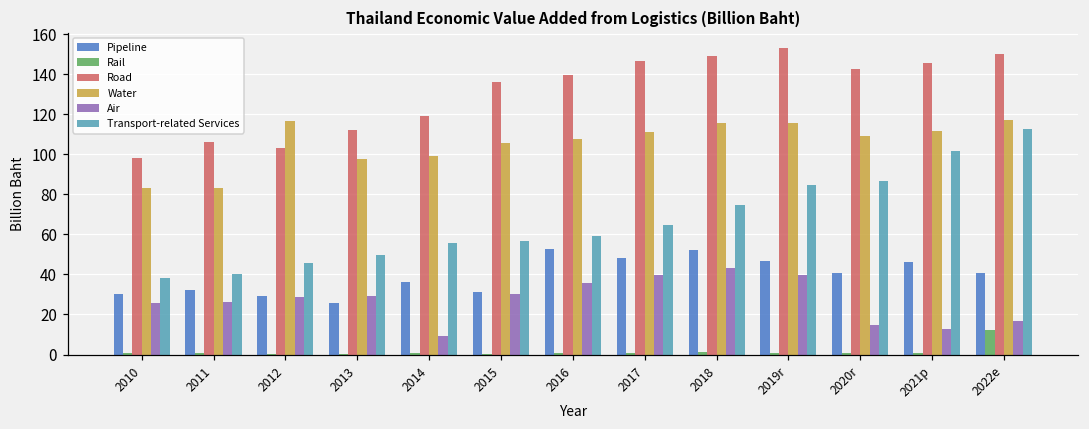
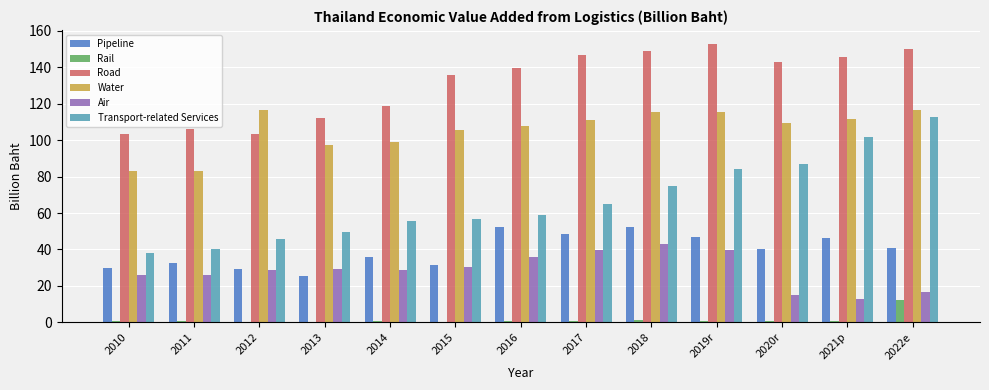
  {
    "Rail": {
      "2022e": 12
    },
    "Road": {
-     "2010": 98,
+     "2010": 103,
      "2011": 106,
      "2012": 103,
      "2013": 112,
      "2014": 119,
      "2015": 136,
      "2016": 139,
      "2017": 147,
      "2018": 149,
      "2019r": 153,
      "2020r": 143,
      "2021p": 146,
      "2022e": 150
    },
    "Water": {
      "2010": 83,
      "2011": 83,
      "2012": 117,
      "2013": 98,
      "2014": 99,
      "2015": 106,
      "2016": 108,
      "2017": 111,
      "2018": 116,
      "2019r": 115,
      "2020r": 109,
      "2021p": 111,
      "2022e": 117
    },
    "Air": {
      "2010": 26,
      "2011": 26,
      "2012": 29,
      "2013": 29,
-     "2014": 9,
+     "2014": 29,
      "2015": 30,
      "2016": 36,
      "2017": 40,
      "2018": 43,
      "2019r": 40,
      "2020r": 15,
      "2021p": 13,
      "2022e": 17
    }
  }
